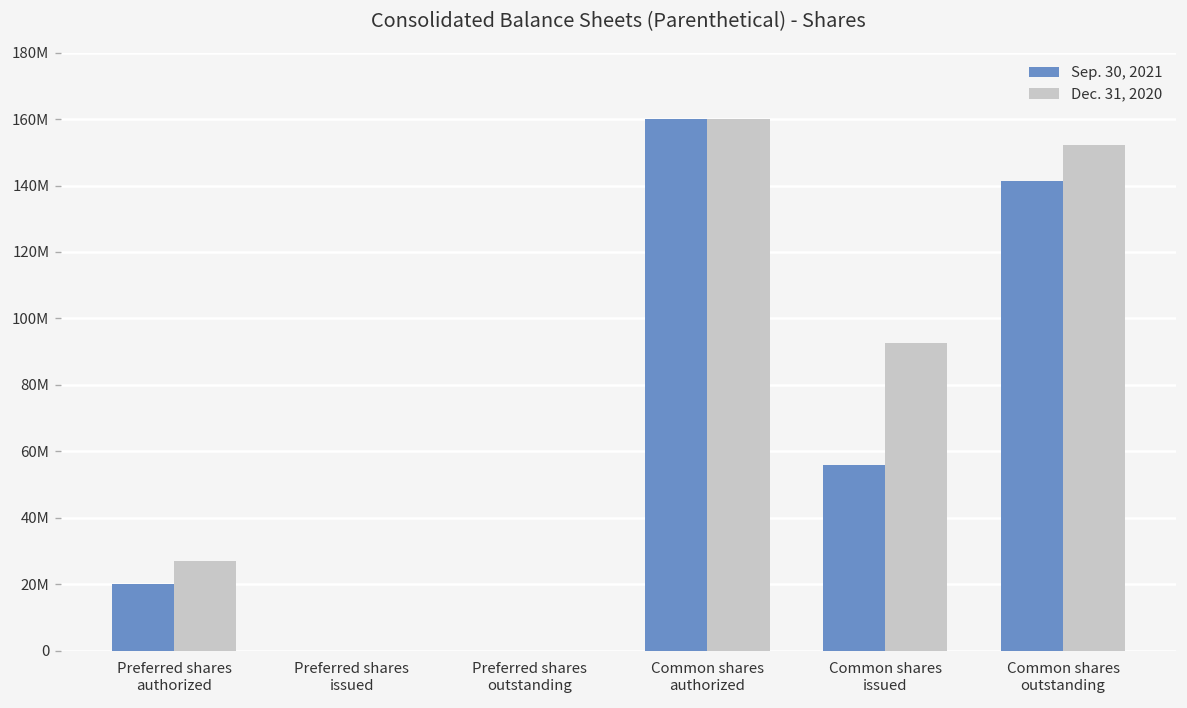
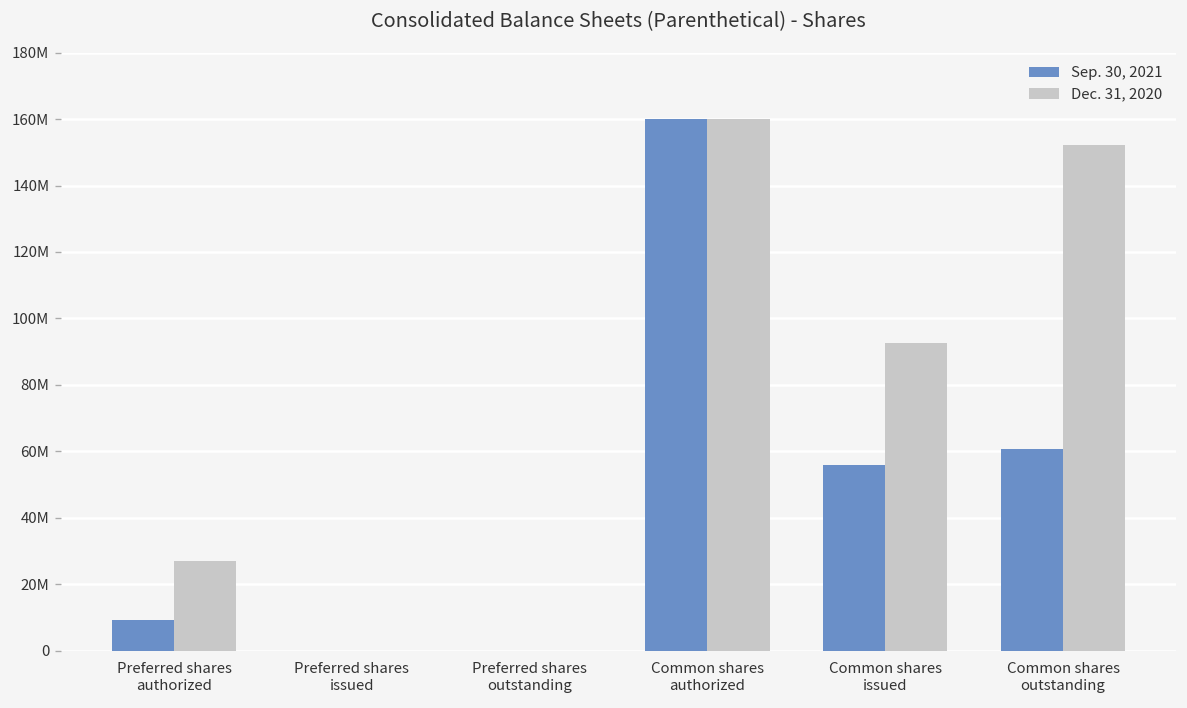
  {
    "Sep. 30, 2021": {
-     "Preferred shares authorized": 20000000,
+     "Preferred shares authorized": 9000000,
      "Preferred shares issued": 0,
      "Preferred shares outstanding": 0,
      "Common shares authorized": 160000000,
      "Common shares issued": 56000000,
-     "Common shares outstanding": 141000000
+     "Common shares outstanding": 61000000
    },
    "Dec. 31, 2020": {
      "Preferred shares authorized": 27000000,
      "Preferred shares issued": 0,
      "Preferred shares outstanding": 0,
      "Common shares authorized": 160000000,
      "Common shares issued": 92000000,
      "Common shares outstanding": 152000000
    }
  }
